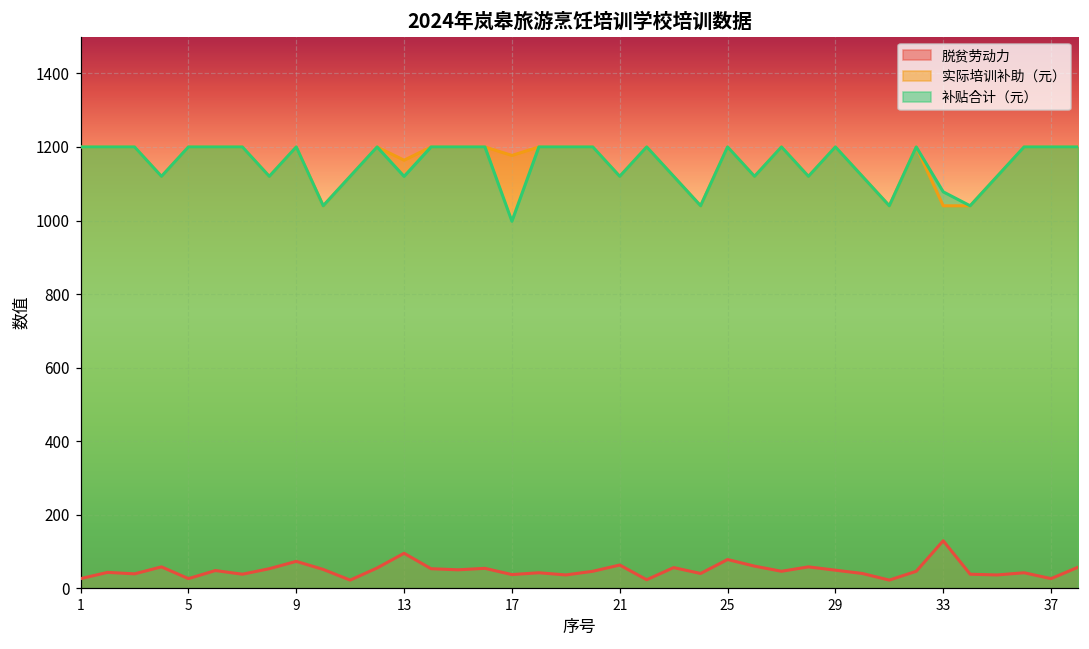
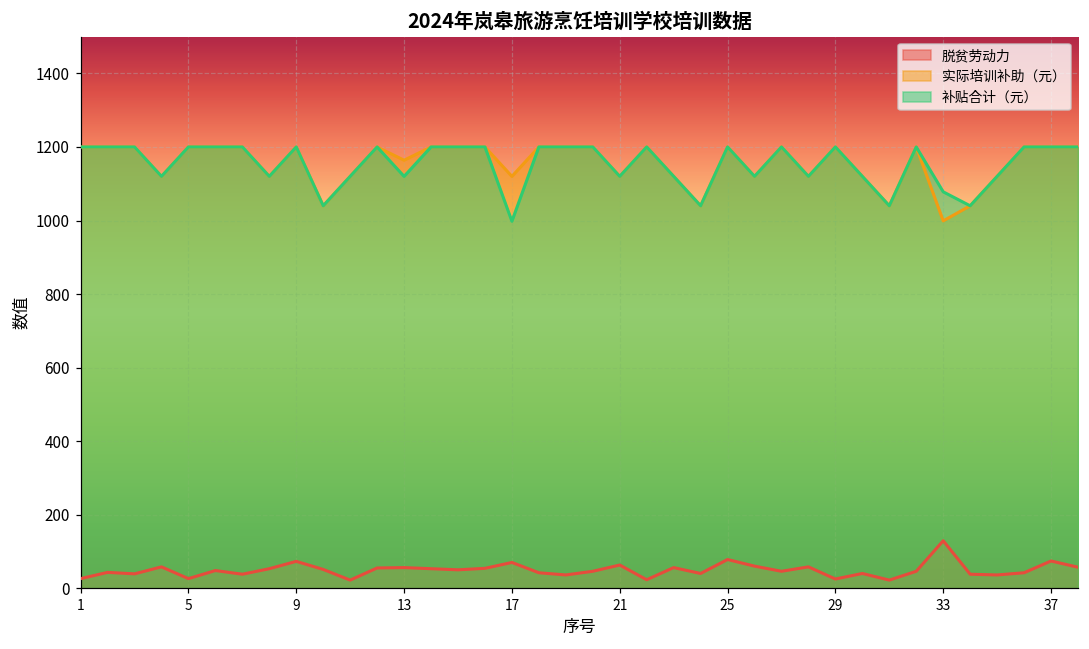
  {
    "脱贫劳动力": {
      "1": 30,
      "5": 30,
      "9": 70,
-     "13": 100,
-     "17": 40,
+     "13": 60,
+     "17": 70,
      "21": 60,
      "25": 80,
-     "29": 50,
+     "29": 30,
      "33": 130,
-     "37": 30
+     "37": 70
    },
    "实际培训补助（元）": {
      "13": 1160,
-     "17": 1180,
-     "33": 1040
+     "17": 1120,
+     "33": 1000
    },
    "补贴合计（元）": {
      "13": 1120,
      "17": 1000,
      "33": 1080
    }
  }
